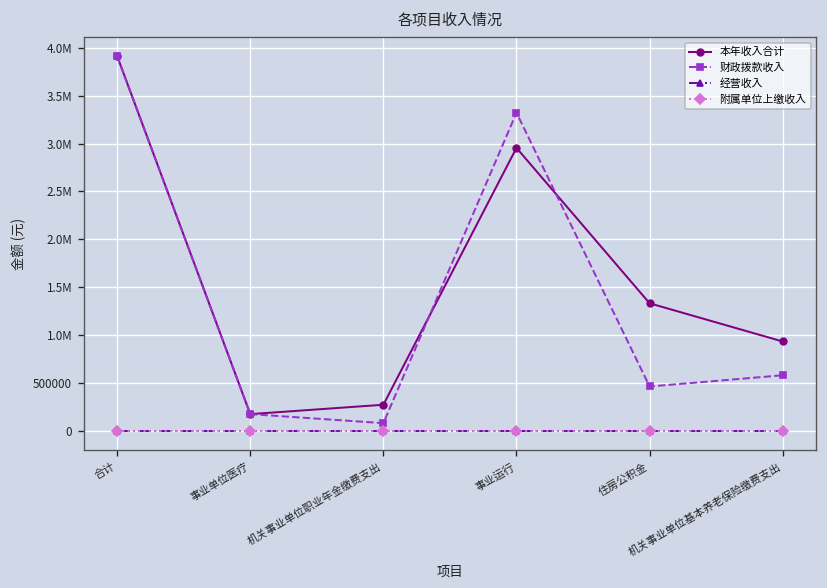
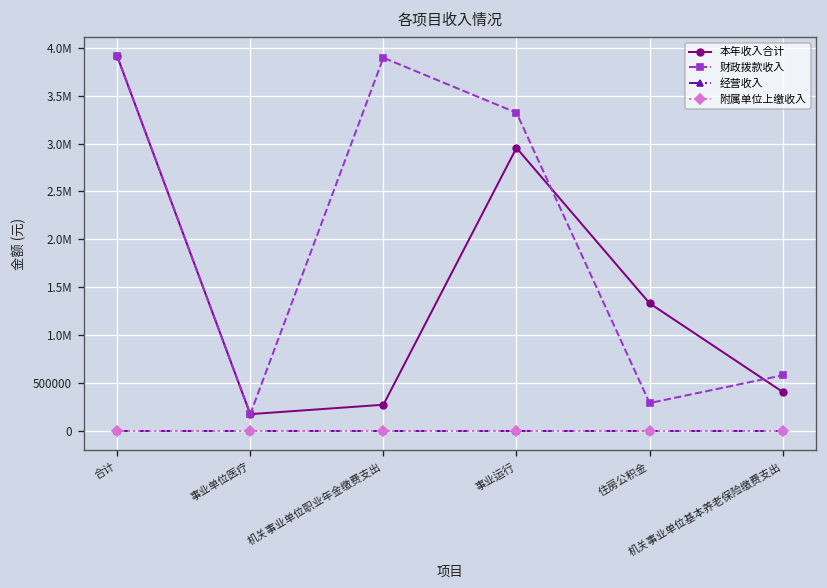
  {
    "本年收入合计": {
      "机关事业单位职业年金缴费支出": 300000,
      "事业运行": 3000000,
      "住房公积金": 1300000,
-     "机关事业单位基本养老保险缴费支出": 900000
+     "机关事业单位基本养老保险缴费支出": 400000
    },
    "财政拨款收入": {
-     "机关事业单位职业年金缴费支出": 100000,
+     "机关事业单位职业年金缴费支出": 3900000,
      "事业运行": 3300000,
-     "住房公积金": 500000,
+     "住房公积金": 300000,
      "机关事业单位基本养老保险缴费支出": 600000
    },
    "附属单位上缴收入": {
      "合计": 0,
      "事业单位医疗": 0,
      "机关事业单位职业年金缴费支出": 0,
      "事业运行": 0,
      "住房公积金": 0,
      "机关事业单位基本养老保险缴费支出": 0
    }
  }
